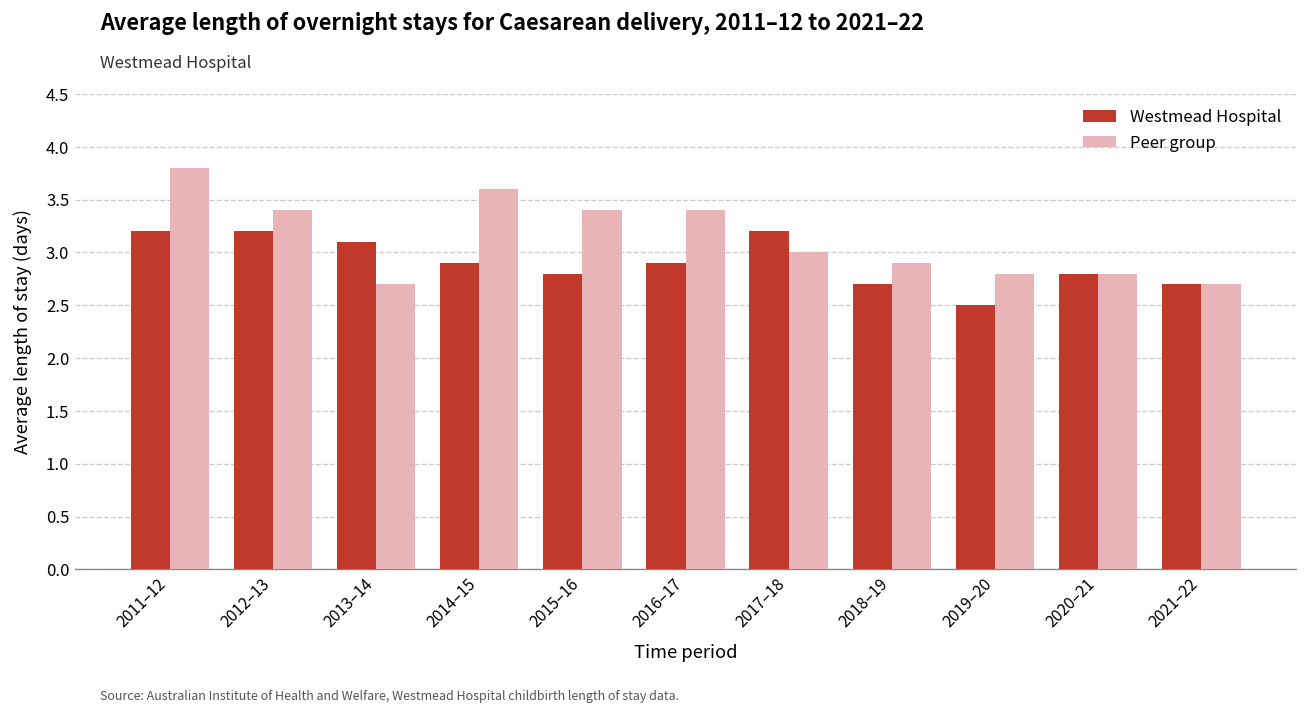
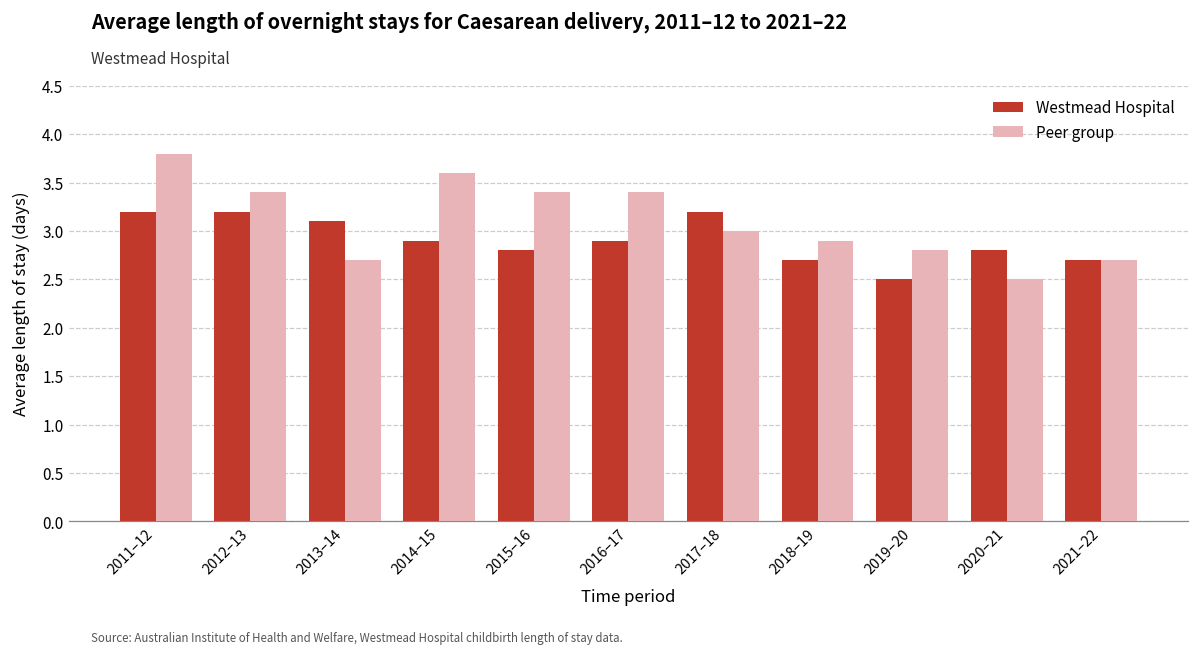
  {
    "Westmead Hospital": {
      "2011–12": 3.2,
      "2012–13": 3.2,
      "2013–14": 3.1,
      "2014–15": 2.9,
      "2015–16": 2.8,
      "2016–17": 2.9,
      "2017–18": 3.2,
      "2018–19": 2.7,
      "2019–20": 2.5,
      "2020–21": 2.8,
      "2021–22": 2.7
    },
    "Peer group": {
      "2011–12": 3.8,
      "2012–13": 3.4,
      "2013–14": 2.7,
      "2014–15": 3.6,
      "2015–16": 3.4,
      "2016–17": 3.4,
      "2017–18": 3.0,
      "2018–19": 2.9,
      "2019–20": 2.8,
-     "2020–21": 2.8,
+     "2020–21": 2.5,
      "2021–22": 2.7
    }
  }
